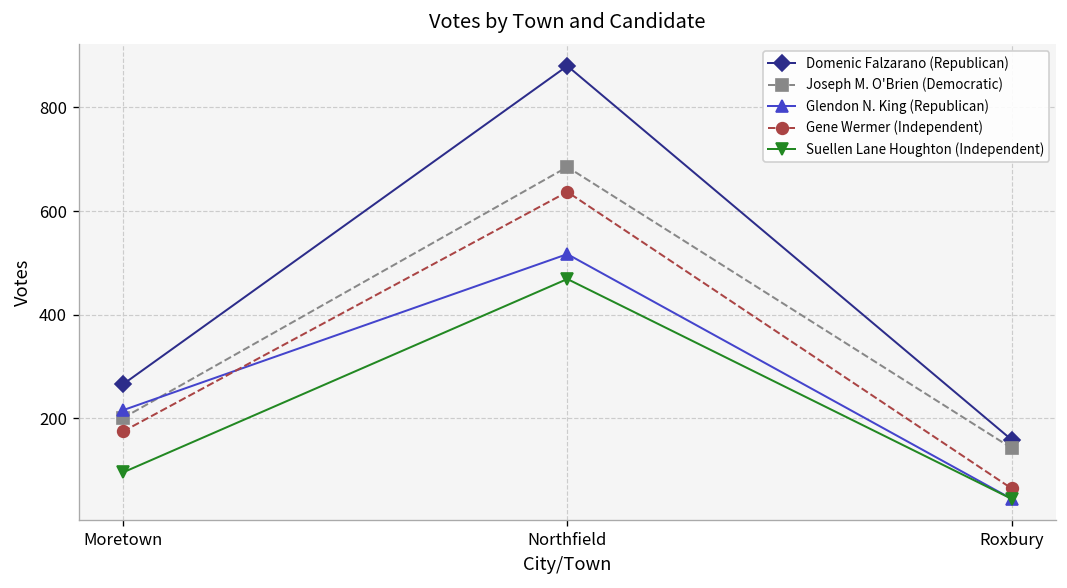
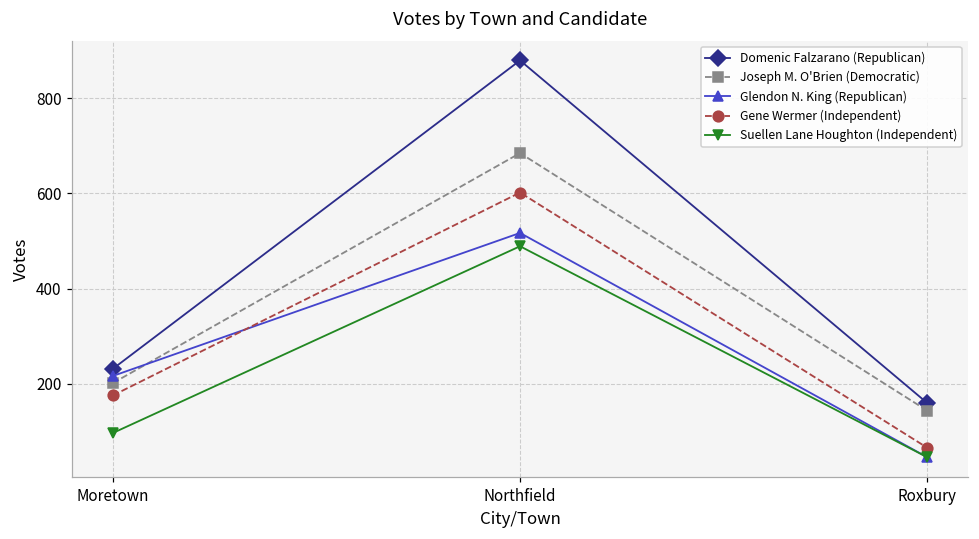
  {
    "Domenic Falzarano (Republican)": {
-     "Moretown": 270,
+     "Moretown": 230,
      "Northfield": 880,
      "Roxbury": 160
    },
    "Joseph M. O'Brien (Democratic)": {
      "Moretown": 200,
      "Northfield": 690,
      "Roxbury": 140
    },
    "Glendon N. King (Republican)": {
      "Moretown": 220,
      "Northfield": 520
    },
    "Gene Wermer (Independent)": {
      "Moretown": 180,
-     "Northfield": 640,
+     "Northfield": 600,
      "Roxbury": 70
    },
    "Suellen Lane Houghton (Independent)": {
      "Moretown": 100,
-     "Northfield": 470
+     "Northfield": 490
    }
  }
